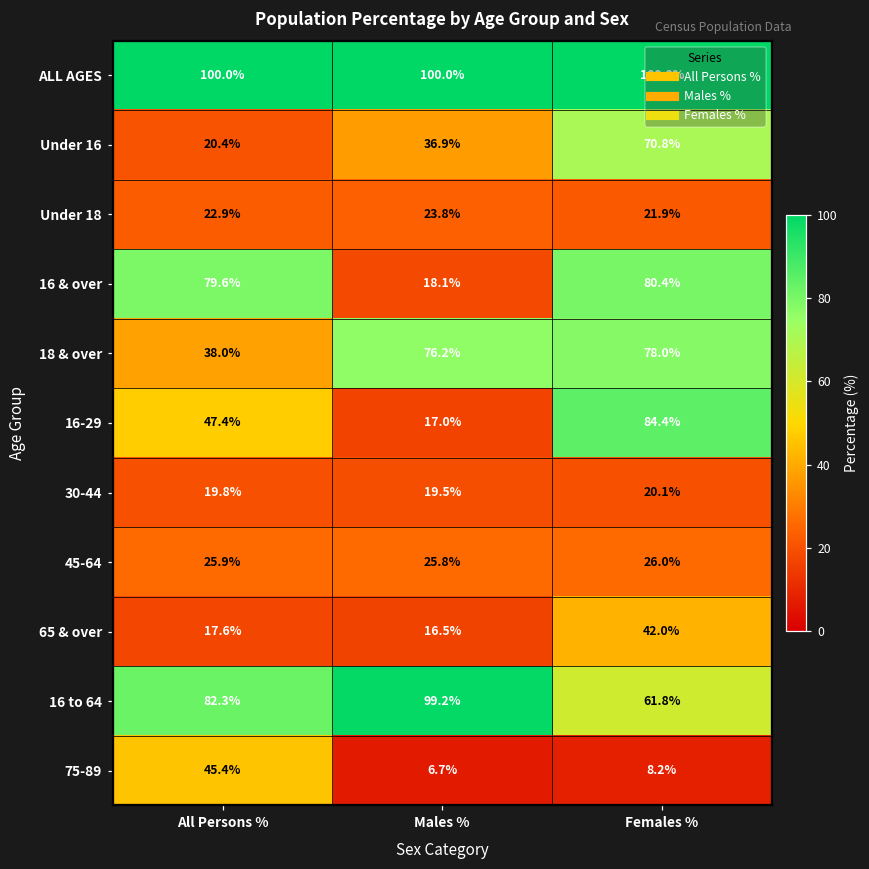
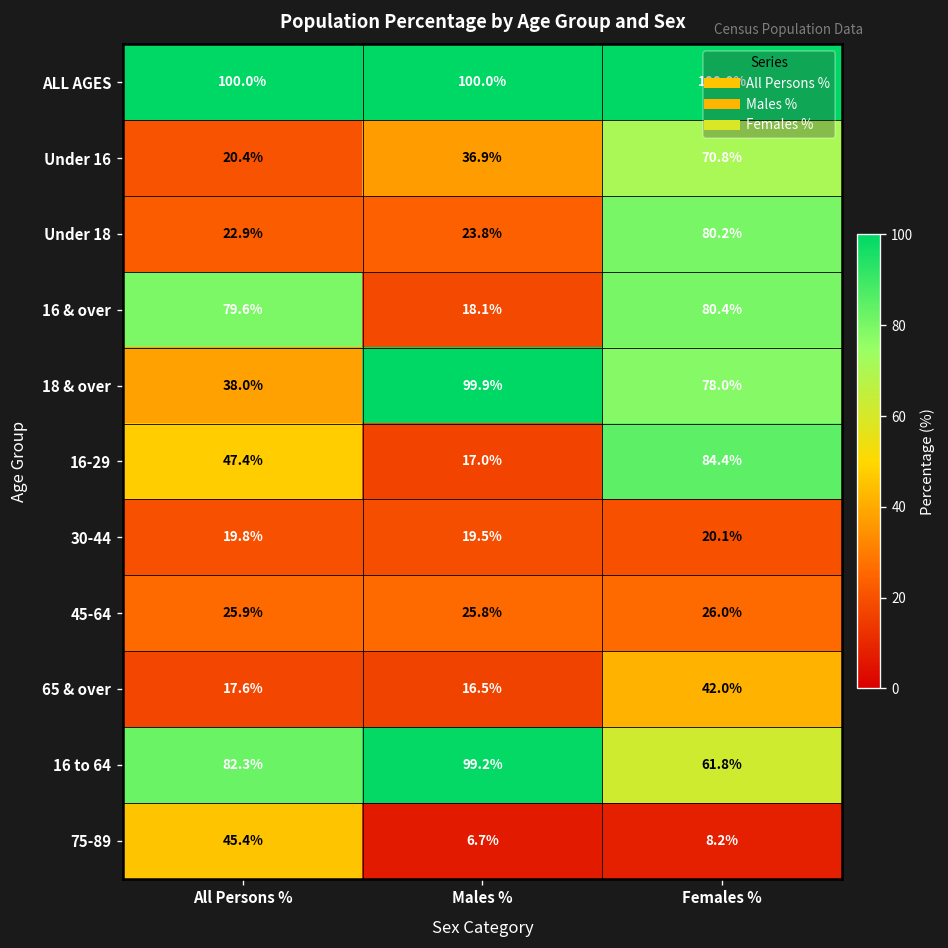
  {
    "ALL AGES": {
      "All Persons %": "100.0%",
      "Males %": "100.0%"
    },
    "Under 16": {
      "All Persons %": "20.4%",
      "Males %": "36.9%",
      "Females %": "70.8%"
    },
    "Under 18": {
      "All Persons %": "22.9%",
      "Males %": "23.8%",
-     "Females %": "21.9%"
+     "Females %": "80.2%"
    },
    "16 & over": {
      "All Persons %": "79.6%",
      "Males %": "18.1%",
      "Females %": "80.4%"
    },
    "18 & over": {
      "All Persons %": "38.0%",
-     "Males %": "76.2%",
+     "Males %": "99.9%",
      "Females %": "78.0%"
    },
    "16-29": {
      "All Persons %": "47.4%",
      "Males %": "17.0%",
      "Females %": "84.4%"
    },
    "30-44": {
      "All Persons %": "19.8%",
      "Males %": "19.5%",
      "Females %": "20.1%"
    },
    "45-64": {
      "All Persons %": "25.9%",
      "Males %": "25.8%",
      "Females %": "26.0%"
    },
    "65 & over": {
      "All Persons %": "17.6%",
      "Males %": "16.5%",
      "Females %": "42.0%"
    },
    "16 to 64": {
      "All Persons %": "82.3%",
      "Males %": "99.2%",
      "Females %": "61.8%"
    },
    "75-89": {
      "All Persons %": "45.4%",
      "Males %": "6.7%",
      "Females %": "8.2%"
    }
  }
